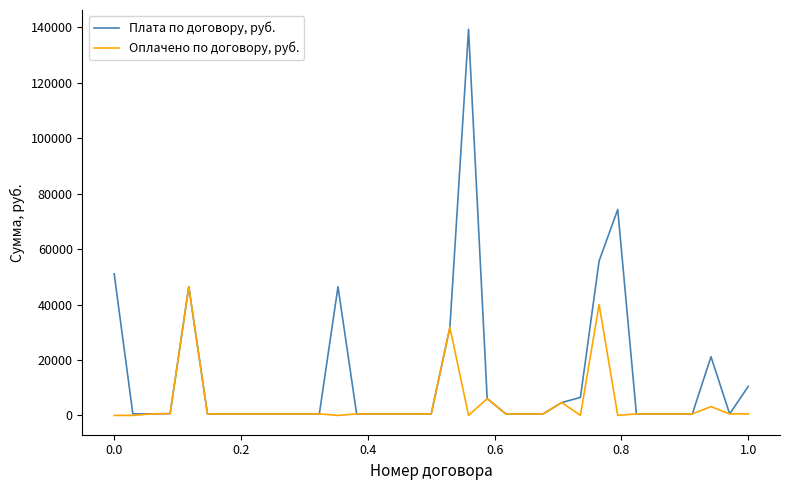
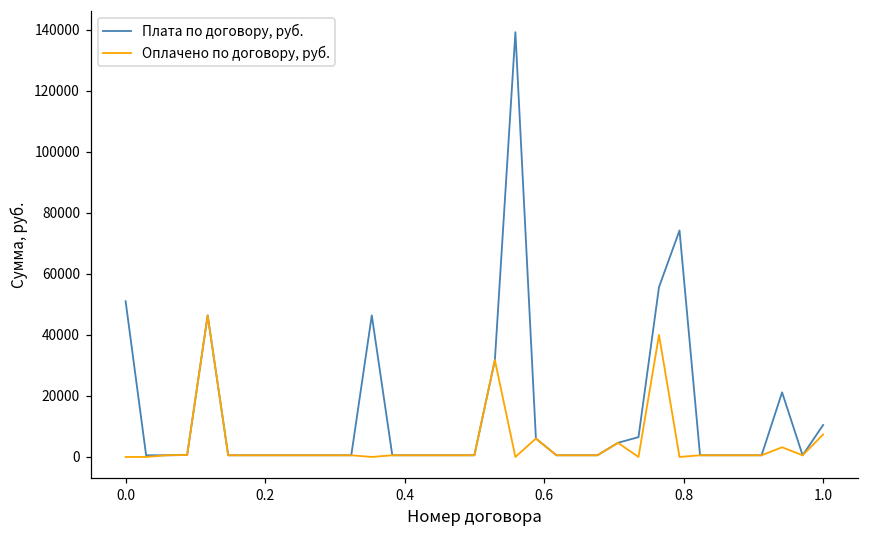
  {
    "Плата по договору, руб.": {
      "0.0": 51000,
      "1.0": 10000
    },
    "Оплачено по договору, руб.": {
      "0.0": 0,
-     "1.0": 1000
+     "1.0": 7000
    }
  }
